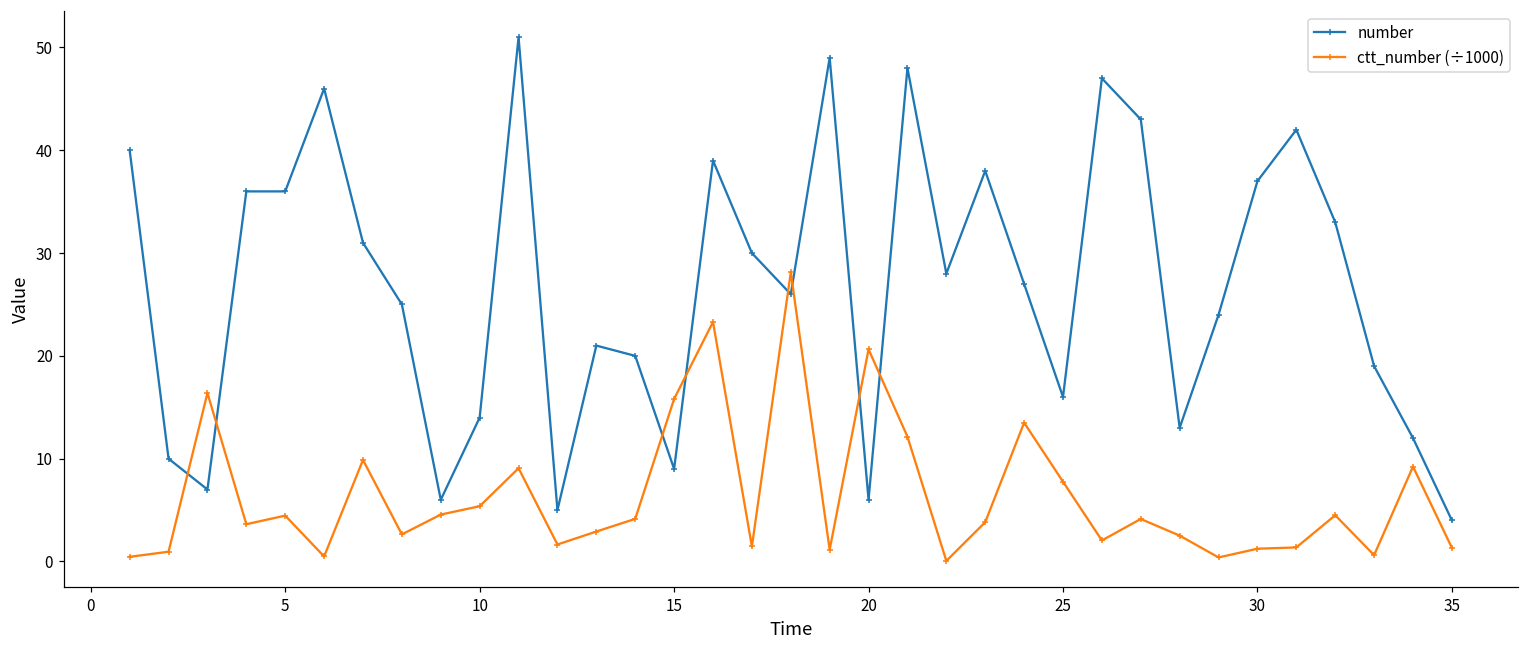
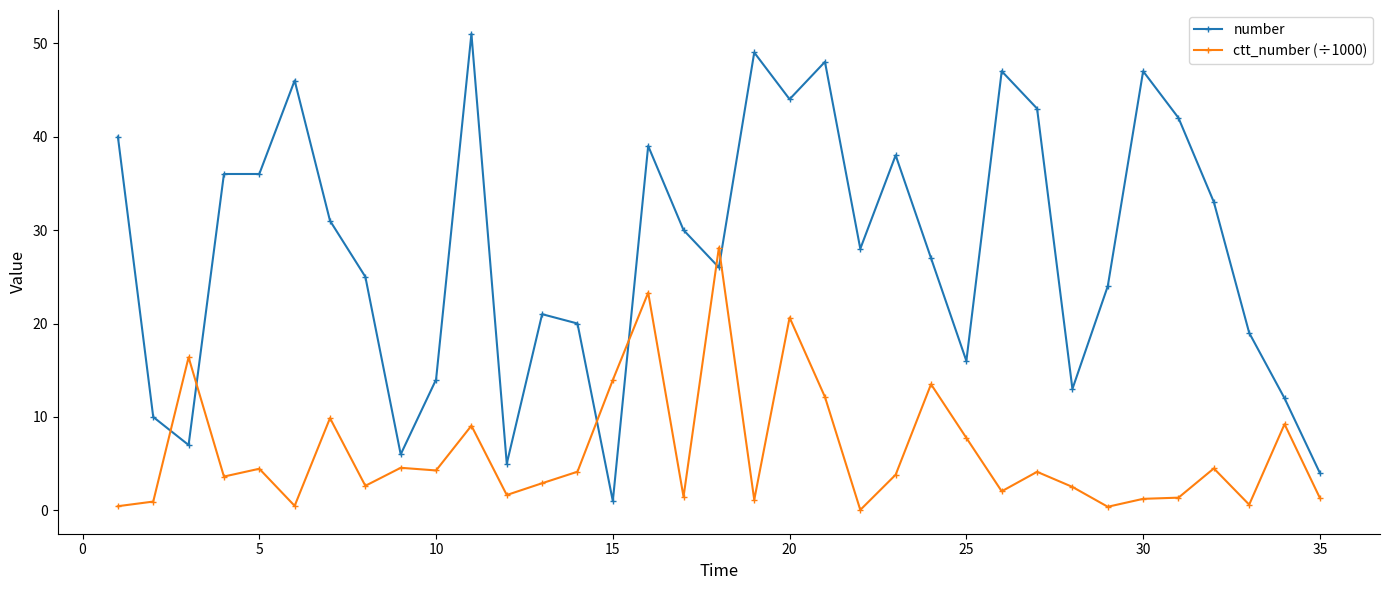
  {
    "number": {
      "5": 36,
      "10": 14,
-     "15": 9,
-     "20": 6,
+     "15": 1,
+     "20": 44,
      "25": 16,
-     "30": 37,
+     "30": 47,
      "35": 4
    },
    "ctt_number (÷1000)": {
      "5": 4,
-     "10": 5,
-     "15": 16,
+     "10": 4,
+     "15": 14,
      "20": 21,
      "25": 8,
      "30": 1,
      "35": 1
    }
  }
